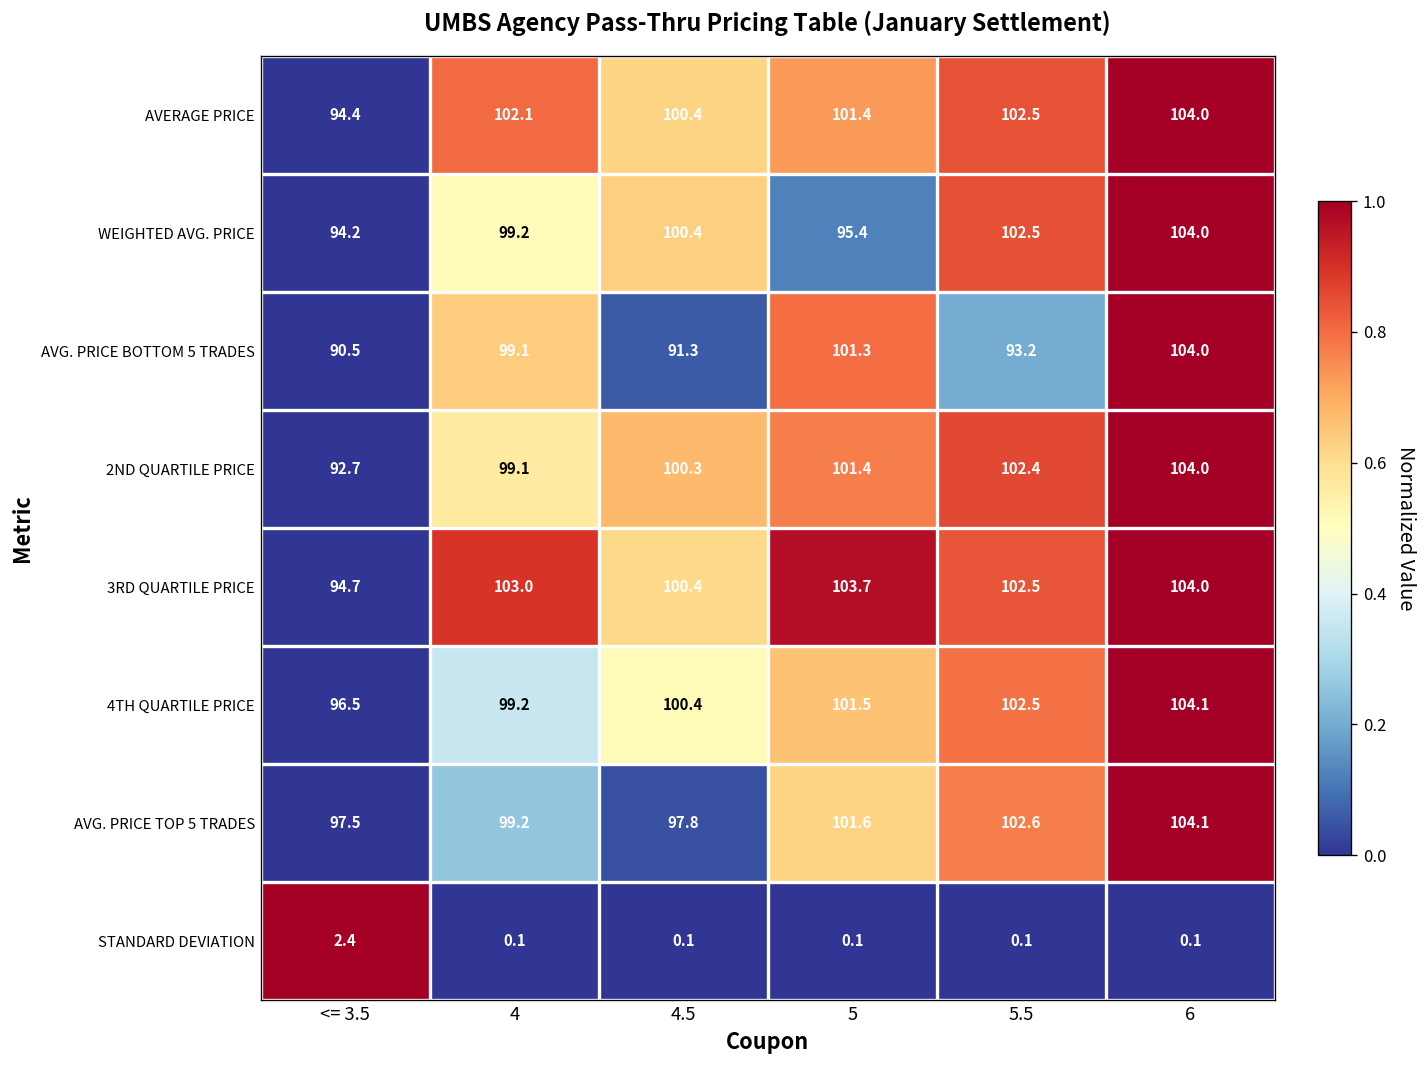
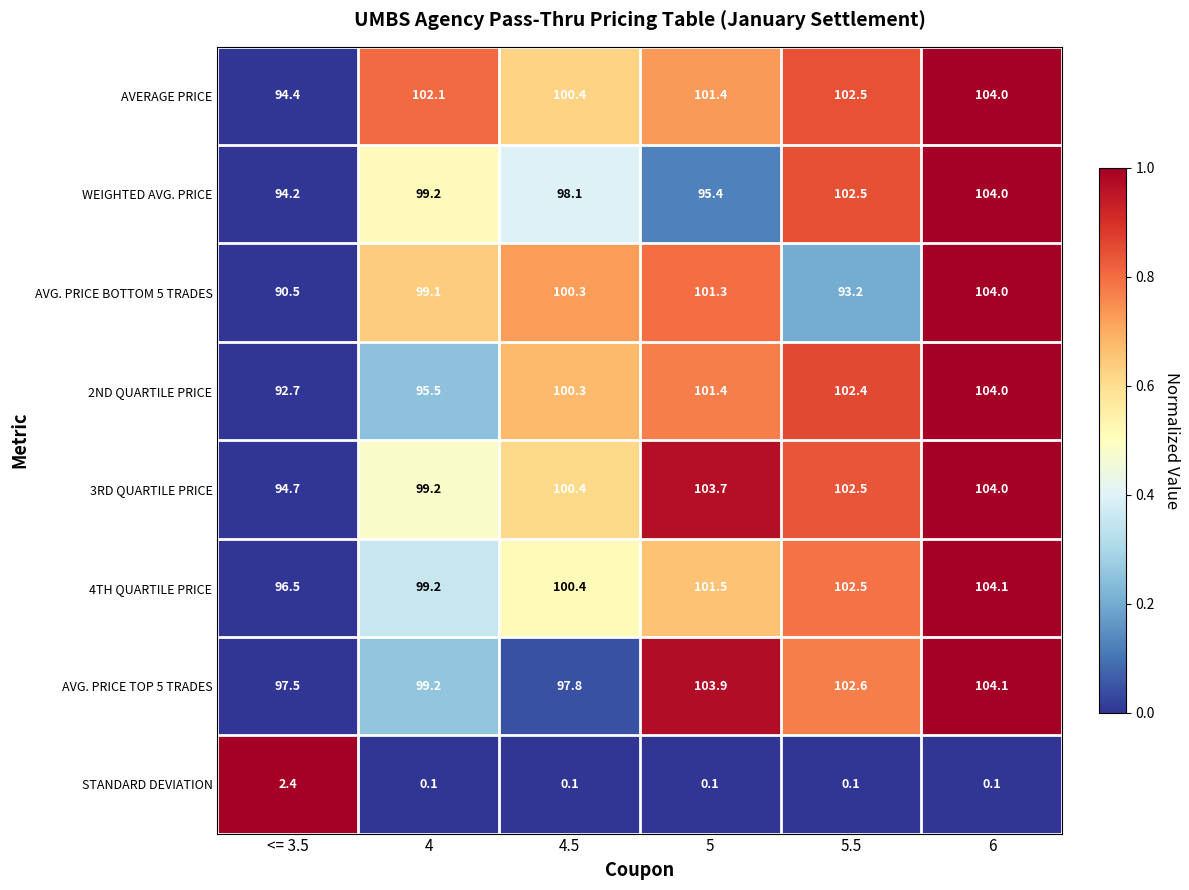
  {
    "AVERAGE PRICE": {
      "<= 3.5": 94.4,
      "4": 102.1,
      "4.5": 100.4,
      "5": 101.4,
      "5.5": 102.5,
      "6": 104.0
    },
    "WEIGHTED AVG. PRICE": {
      "<= 3.5": 94.2,
      "4": 99.2,
-     "4.5": 100.4,
+     "4.5": 98.1,
      "5": 95.4,
      "5.5": 102.5,
      "6": 104.0
    },
    "AVG. PRICE BOTTOM 5 TRADES": {
      "<= 3.5": 90.5,
      "4": 99.1,
-     "4.5": 91.3,
+     "4.5": 100.3,
      "5": 101.3,
      "5.5": 93.2,
      "6": 104.0
    },
    "2ND QUARTILE PRICE": {
      "<= 3.5": 92.7,
-     "4": 99.1,
+     "4": 95.5,
      "4.5": 100.3,
      "5": 101.4,
      "5.5": 102.4,
      "6": 104.0
    },
    "3RD QUARTILE PRICE": {
      "<= 3.5": 94.7,
-     "4": 103.0,
+     "4": 99.2,
      "4.5": 100.4,
      "5": 103.7,
      "5.5": 102.5,
      "6": 104.0
    },
    "4TH QUARTILE PRICE": {
      "<= 3.5": 96.5,
      "4": 99.2,
      "4.5": 100.4,
      "5": 101.5,
      "5.5": 102.5,
      "6": 104.1
    },
    "AVG. PRICE TOP 5 TRADES": {
      "<= 3.5": 97.5,
      "4": 99.2,
      "4.5": 97.8,
-     "5": 101.6,
+     "5": 103.9,
      "5.5": 102.6,
      "6": 104.1
    },
    "STANDARD DEVIATION": {
      "<= 3.5": 2.4,
      "4": 0.1,
      "4.5": 0.1,
      "5": 0.1,
      "5.5": 0.1,
      "6": 0.1
    }
  }
